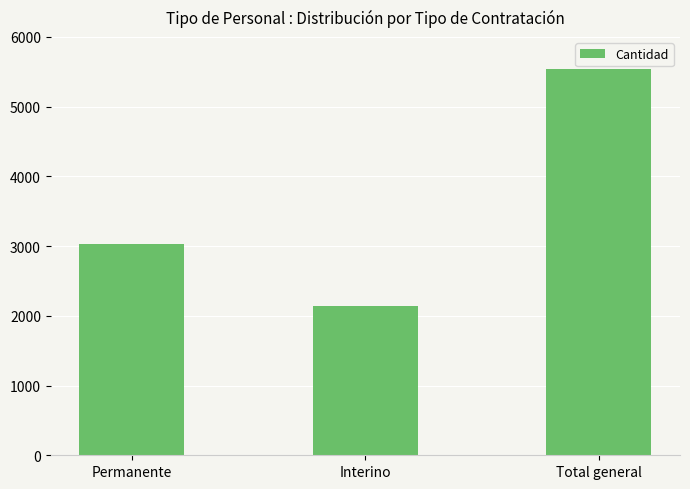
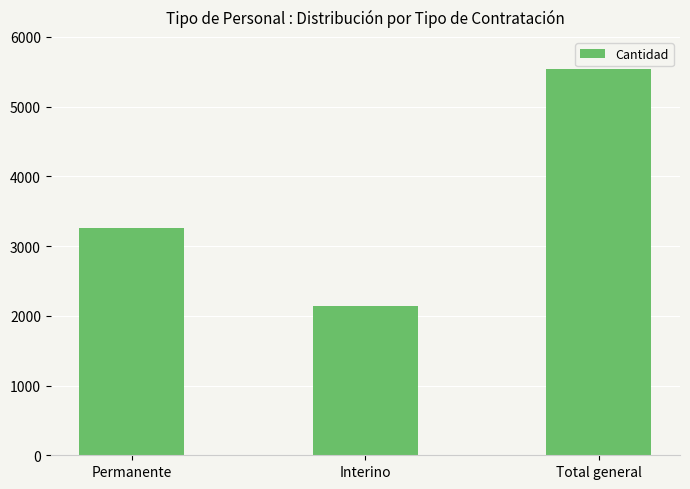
  {
-   "Permanente": 3000,
+   "Permanente": 3300,
    "Interino": 2100,
    "Total general": 5500
  }
